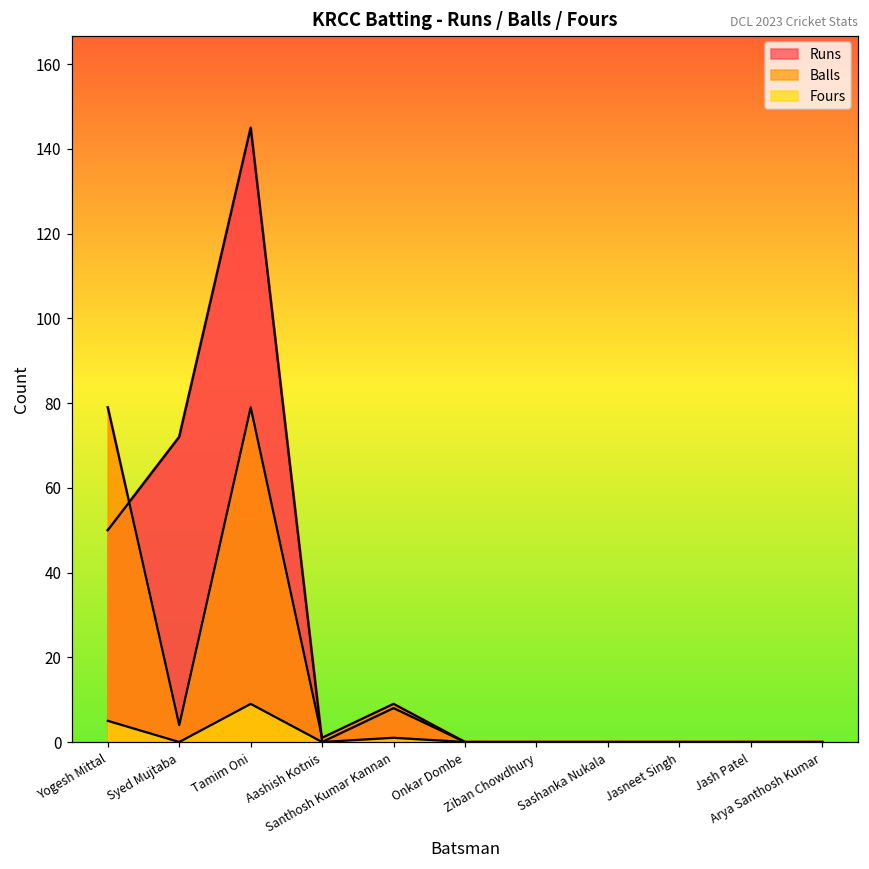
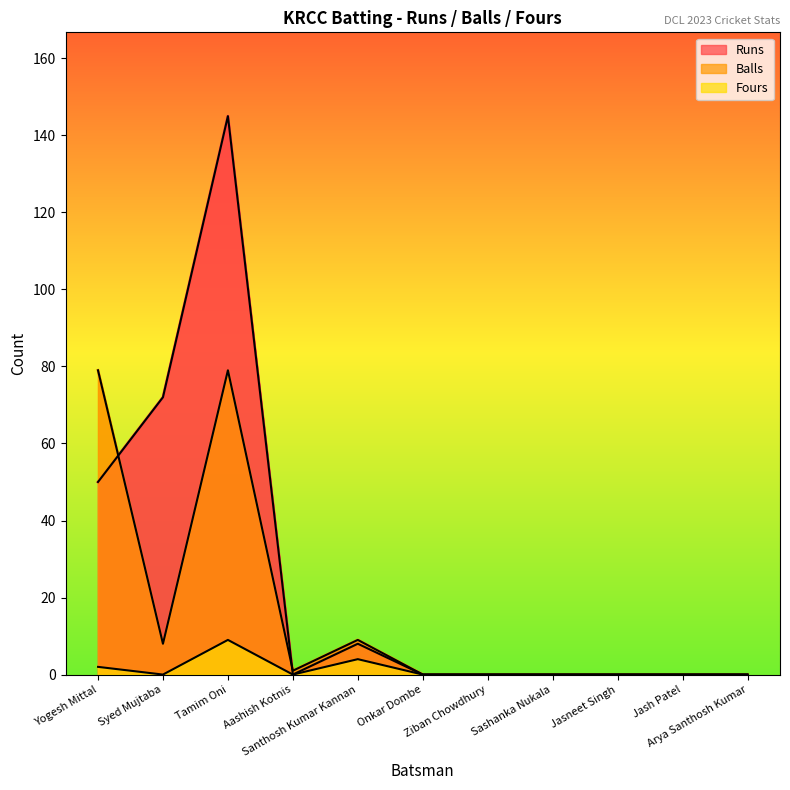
  {
    "Runs": {
      "Yogesh Mittal": 50,
      "Syed Mujtaba": 72,
      "Tamim Oni": 145,
      "Santhosh Kumar Kannan": 8
    },
    "Balls": {
      "Yogesh Mittal": 79,
-     "Syed Mujtaba": 4,
+     "Syed Mujtaba": 8,
      "Tamim Oni": 79,
      "Aashish Kotnis": 1,
      "Santhosh Kumar Kannan": 9
    },
    "Fours": {
-     "Yogesh Mittal": 5,
+     "Yogesh Mittal": 2,
      "Syed Mujtaba": 0,
      "Tamim Oni": 9,
-     "Santhosh Kumar Kannan": 1
+     "Santhosh Kumar Kannan": 4
    }
  }
